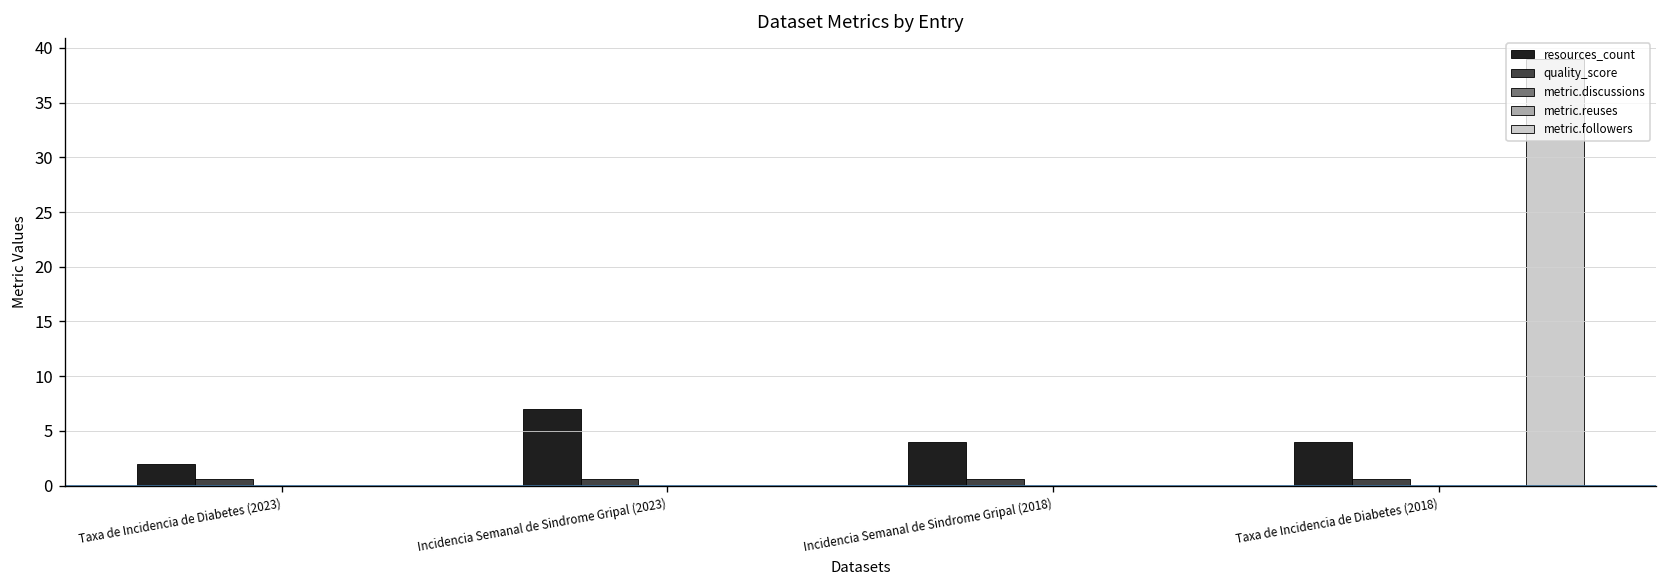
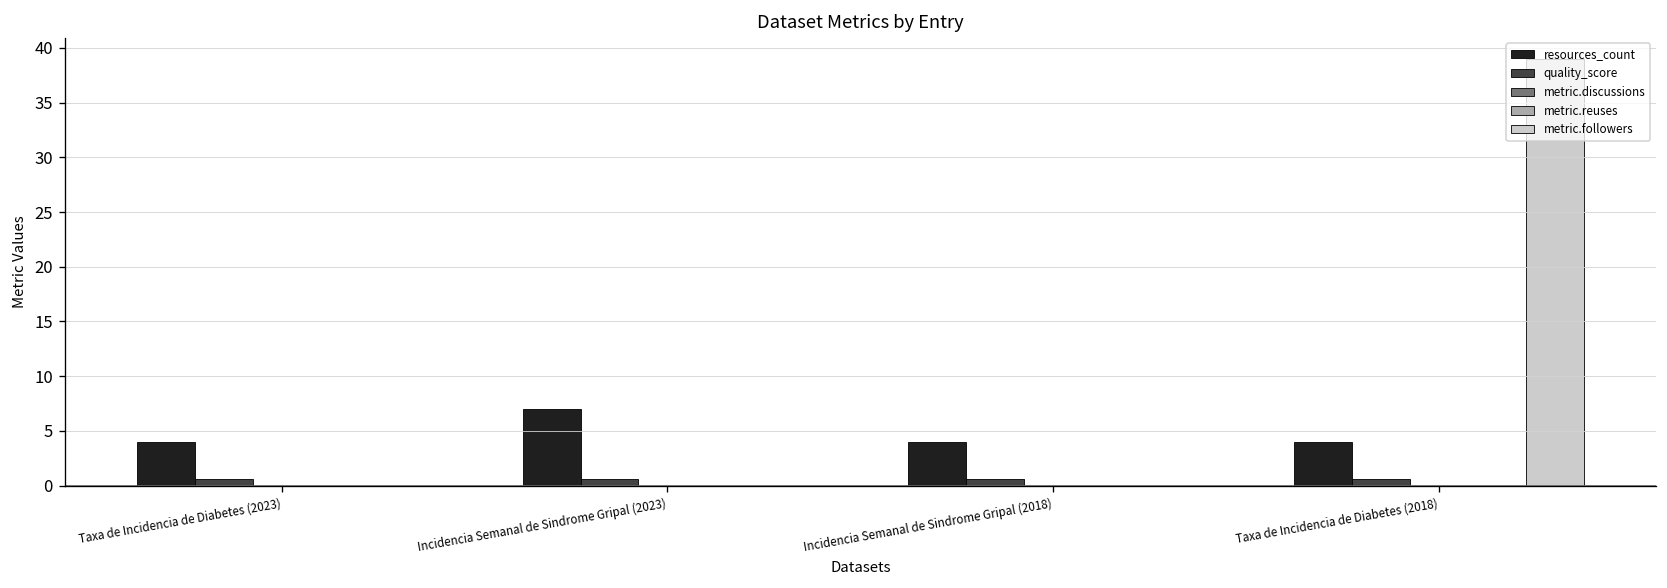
  {
    "resources_count": {
-     "Taxa de Incidencia de Diabetes (2023)": 2,
+     "Taxa de Incidencia de Diabetes (2023)": 4,
      "Incidencia Semanal de Sindrome Gripal (2023)": 7,
      "Incidencia Semanal de Sindrome Gripal (2018)": 4,
      "Taxa de Incidencia de Diabetes (2018)": 4
    },
    "quality_score": {
      "Taxa de Incidencia de Diabetes (2023)": 1,
      "Incidencia Semanal de Sindrome Gripal (2023)": 1,
      "Incidencia Semanal de Sindrome Gripal (2018)": 1,
      "Taxa de Incidencia de Diabetes (2018)": 1
    },
    "metric.discussions": {
      "Taxa de Incidencia de Diabetes (2023)": 0,
      "Incidencia Semanal de Sindrome Gripal (2023)": 0,
      "Incidencia Semanal de Sindrome Gripal (2018)": 0,
      "Taxa de Incidencia de Diabetes (2018)": 0
    }
  }
